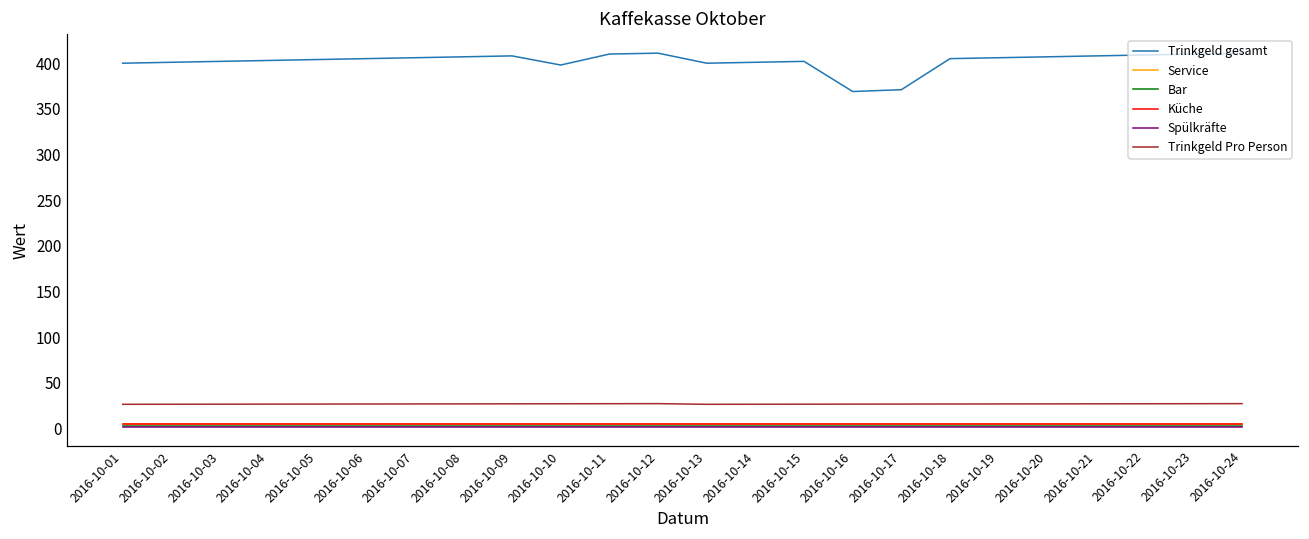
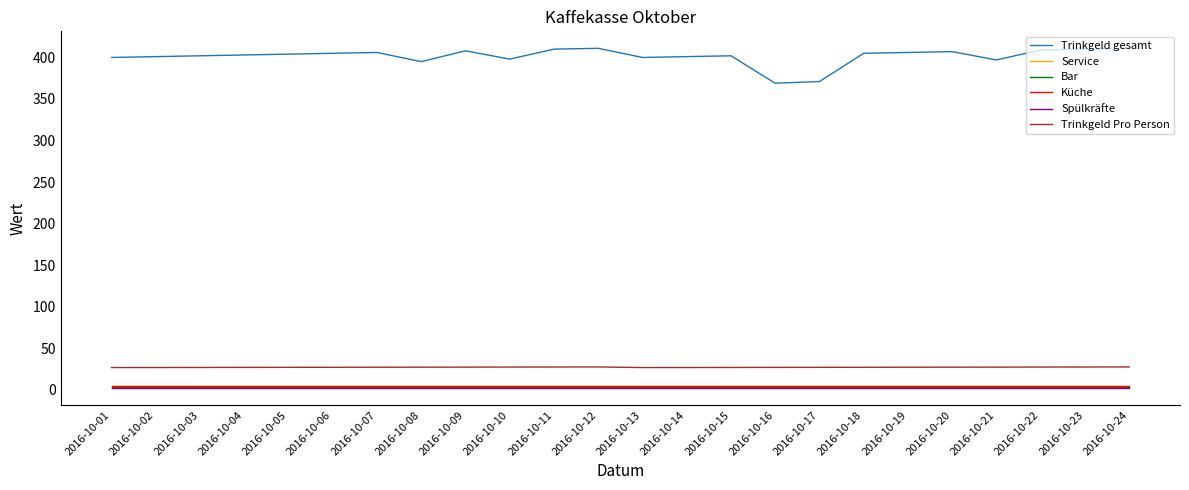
  {
    "Trinkgeld gesamt": {
      "2016-10-01": 400,
      "2016-10-02": 400,
      "2016-10-03": 400,
      "2016-10-04": 400,
      "2016-10-05": 400,
      "2016-10-06": 410,
      "2016-10-07": 410,
-     "2016-10-08": 410,
+     "2016-10-08": 400,
      "2016-10-09": 410,
      "2016-10-10": 400,
      "2016-10-11": 410,
      "2016-10-12": 410,
      "2016-10-13": 400,
      "2016-10-14": 400,
      "2016-10-15": 400,
      "2016-10-16": 370,
      "2016-10-17": 370,
      "2016-10-18": 410,
      "2016-10-19": 410,
      "2016-10-20": 410,
-     "2016-10-21": 410
+     "2016-10-21": 400
    },
    "Trinkgeld Pro Person": {
      "2016-10-01": 30,
      "2016-10-02": 30,
      "2016-10-03": 30,
      "2016-10-04": 30,
      "2016-10-05": 30,
      "2016-10-06": 30,
      "2016-10-07": 30,
      "2016-10-08": 30,
      "2016-10-09": 30,
      "2016-10-10": 30,
      "2016-10-11": 30,
      "2016-10-12": 30,
      "2016-10-13": 30,
      "2016-10-14": 30,
      "2016-10-15": 30,
      "2016-10-16": 30,
      "2016-10-17": 30,
      "2016-10-18": 30,
      "2016-10-19": 30,
      "2016-10-20": 30,
      "2016-10-21": 30,
      "2016-10-22": 30,
      "2016-10-23": 30,
      "2016-10-24": 30
    }
  }
